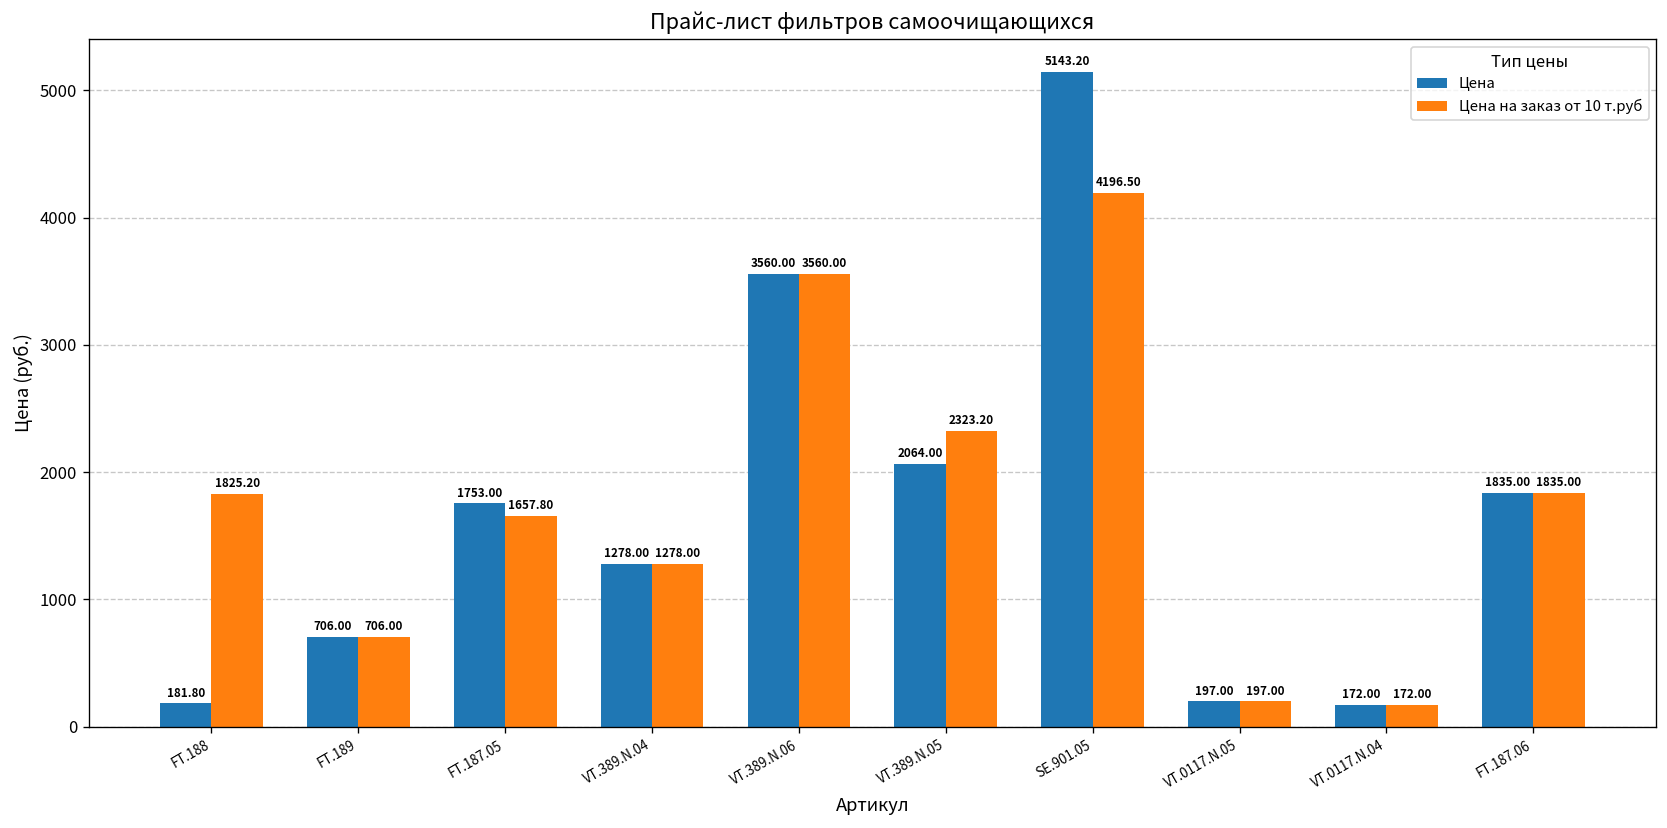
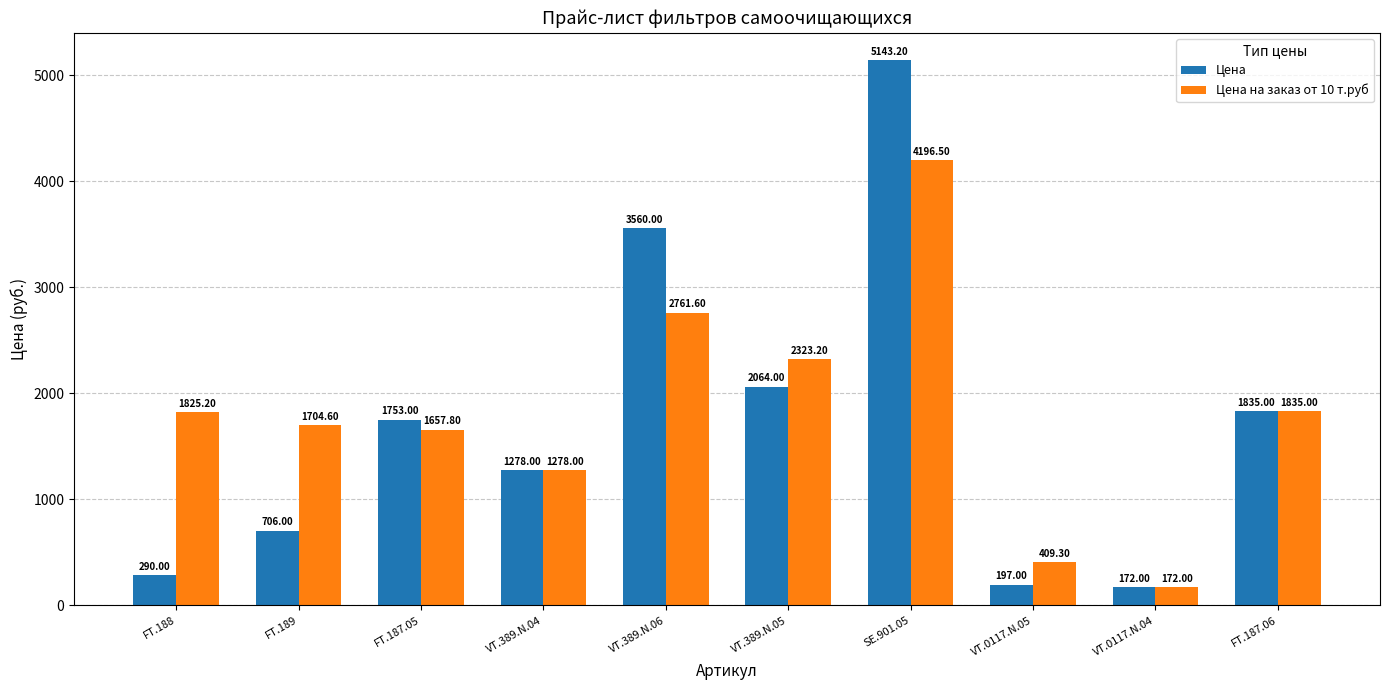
  {
    "Цена": {
-     "FT.188": 181.80,
+     "FT.188": 290.00,
      "FT.189": 706.00,
      "FT.187.05": 1753.00,
      "VT.389.N.04": 1278.00,
      "VT.389.N.06": 3560.00,
      "VT.389.N.05": 2064.00,
      "SE.901.05": 5143.20,
      "VT.0117.N.05": 197.00,
      "VT.0117.N.04": 172.00,
      "FT.187.06": 1835.00
    },
    "Цена на заказ от 10 т.руб": {
      "FT.188": 1825.20,
-     "FT.189": 706.00,
+     "FT.189": 1704.60,
      "FT.187.05": 1657.80,
      "VT.389.N.04": 1278.00,
-     "VT.389.N.06": 3560.00,
+     "VT.389.N.06": 2761.60,
      "VT.389.N.05": 2323.20,
      "SE.901.05": 4196.50,
-     "VT.0117.N.05": 197.00,
+     "VT.0117.N.05": 409.30,
      "VT.0117.N.04": 172.00,
      "FT.187.06": 1835.00
    }
  }
